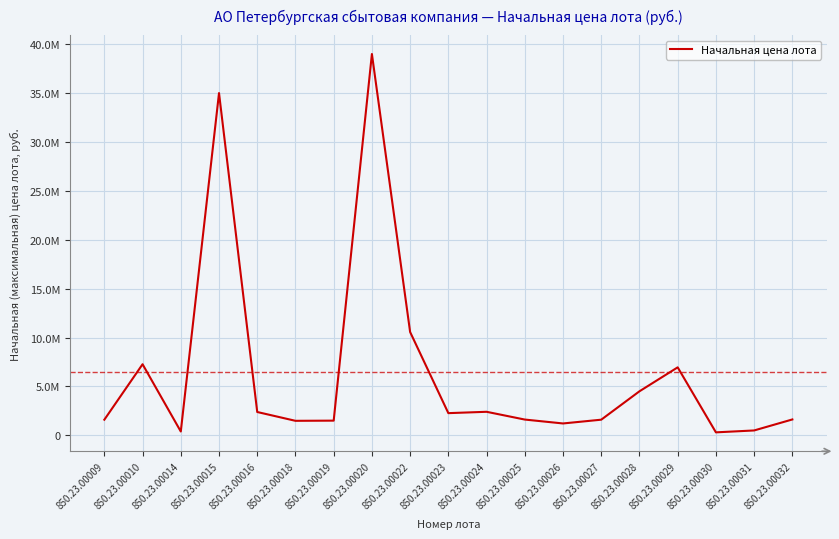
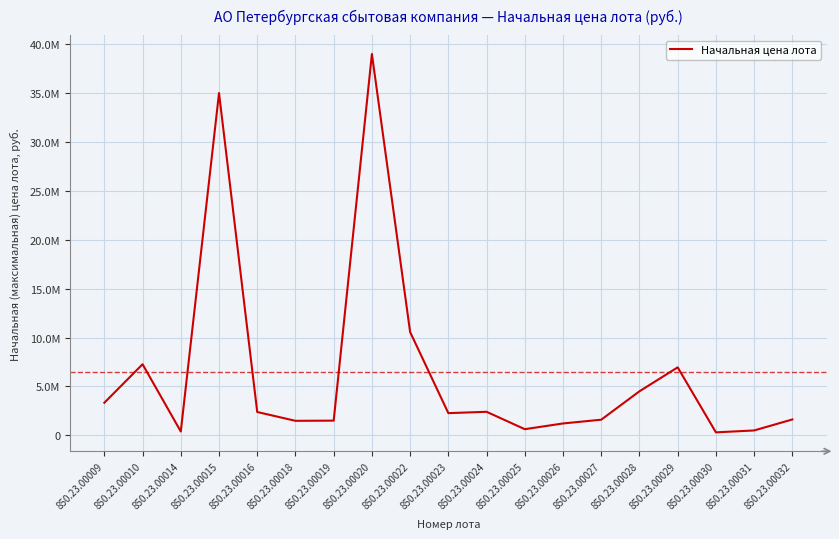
  {
-   "850.23.00009": 2000000,
+   "850.23.00009": 3000000,
    "850.23.00010": 7000000,
    "850.23.00014": 0,
    "850.23.00015": 35000000,
    "850.23.00016": 2000000,
    "850.23.00018": 1000000,
    "850.23.00019": 2000000,
    "850.23.00020": 39000000,
    "850.23.00022": 11000000,
    "850.23.00023": 2000000,
    "850.23.00024": 2000000,
-   "850.23.00025": 2000000,
+   "850.23.00025": 1000000,
    "850.23.00026": 1000000,
    "850.23.00027": 2000000,
    "850.23.00028": 5000000,
    "850.23.00029": 7000000,
    "850.23.00030": 0,
    "850.23.00031": 0,
    "850.23.00032": 2000000
  }
